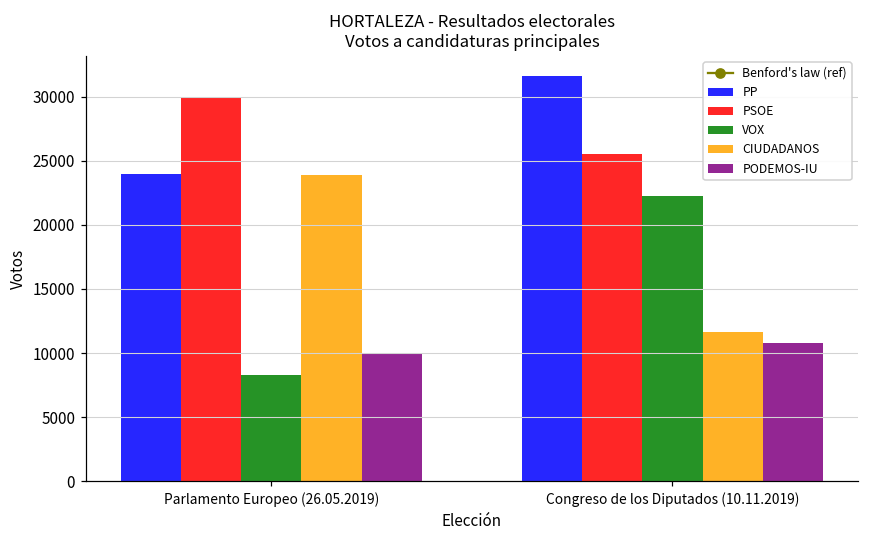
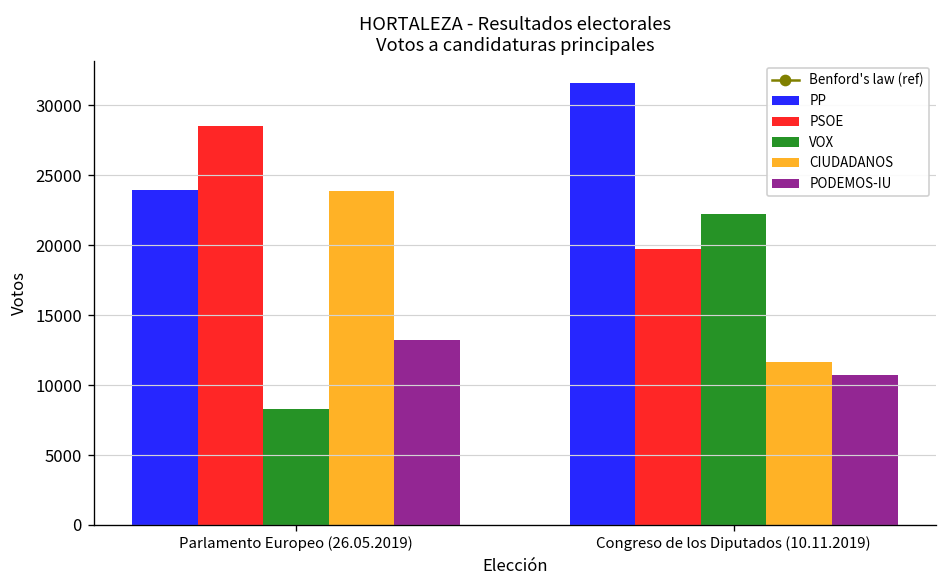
  {
    "PP": {
      "Parlamento Europeo (26.05.2019)": 24000,
      "Congreso de los Diputados (10.11.2019)": 31600
    },
    "PSOE": {
-     "Parlamento Europeo (26.05.2019)": 29900,
-     "Congreso de los Diputados (10.11.2019)": 25500
+     "Parlamento Europeo (26.05.2019)": 28600,
+     "Congreso de los Diputados (10.11.2019)": 19700
    },
    "VOX": {
      "Parlamento Europeo (26.05.2019)": 8300,
      "Congreso de los Diputados (10.11.2019)": 22200
    },
    "CIUDADANOS": {
      "Parlamento Europeo (26.05.2019)": 23900,
      "Congreso de los Diputados (10.11.2019)": 11700
    },
    "PODEMOS-IU": {
-     "Parlamento Europeo (26.05.2019)": 10000,
+     "Parlamento Europeo (26.05.2019)": 13200,
      "Congreso de los Diputados (10.11.2019)": 10800
    }
  }
